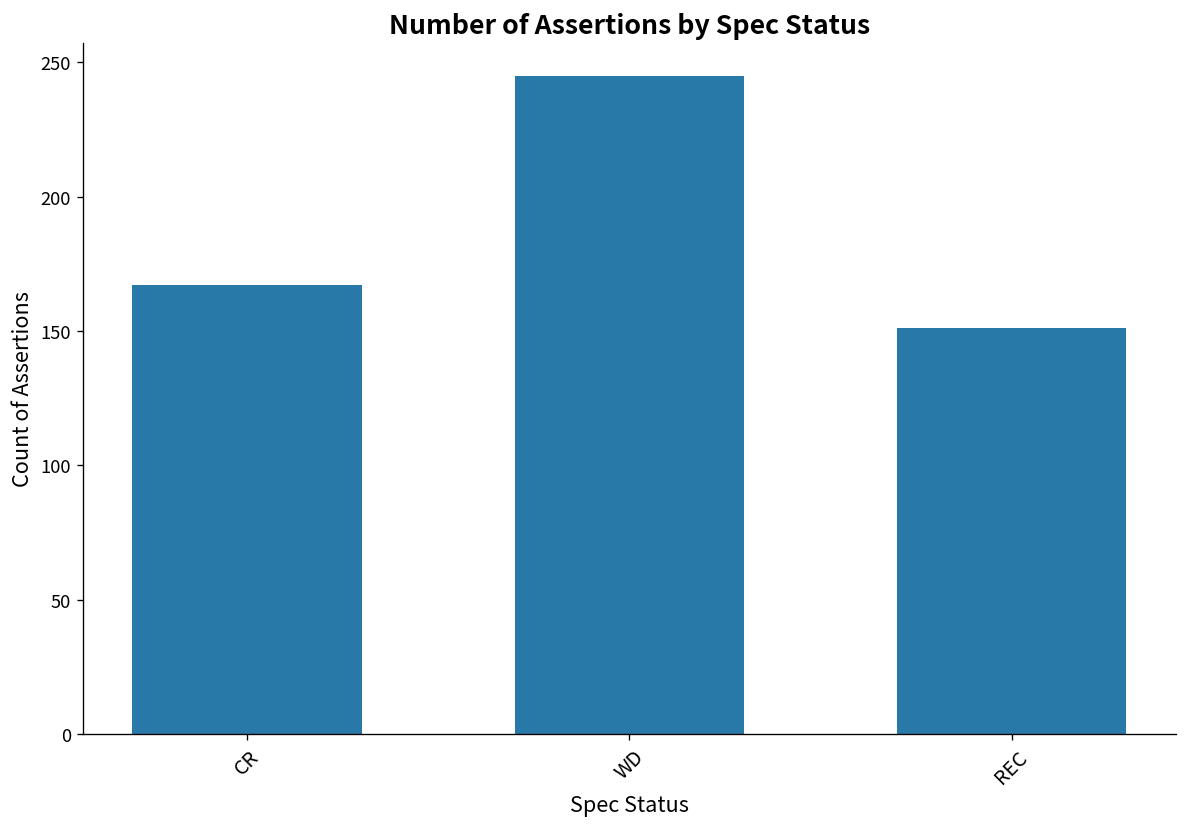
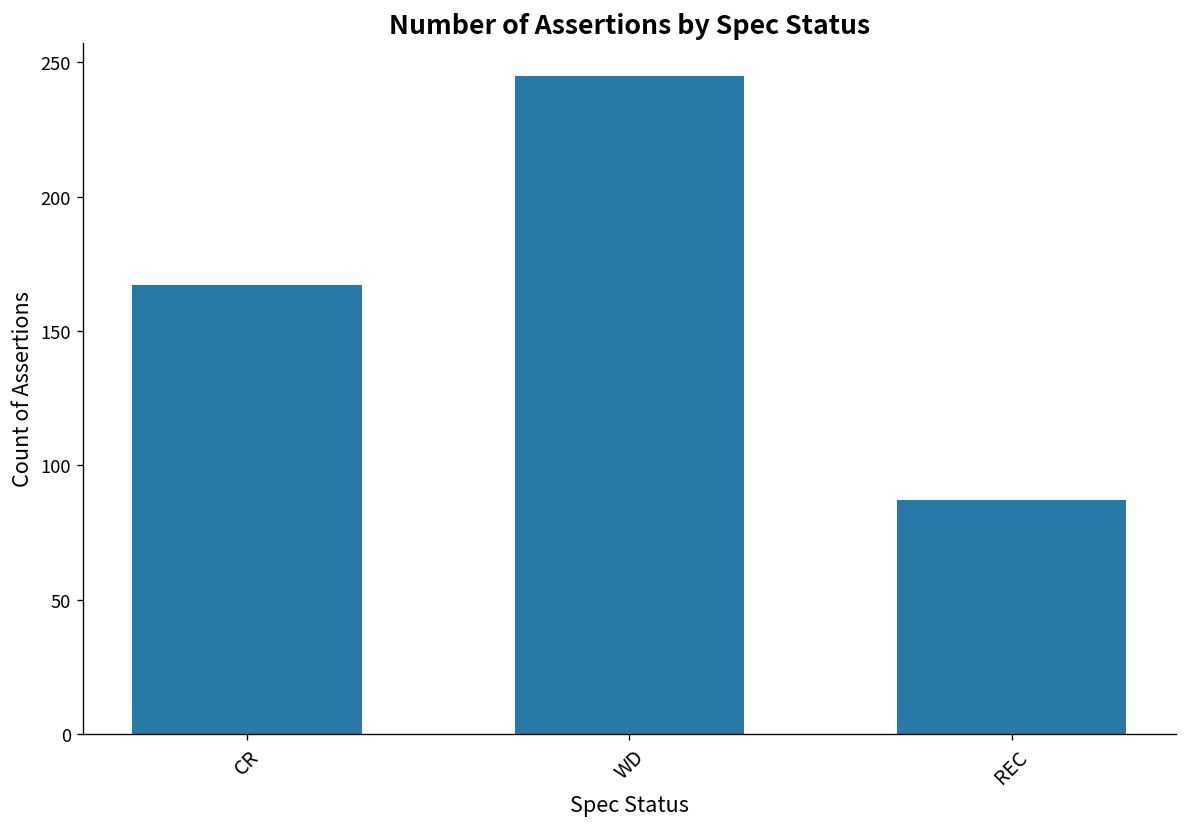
  {
    "CR": 167,
    "WD": 245,
-   "REC": 151
+   "REC": 87
  }
